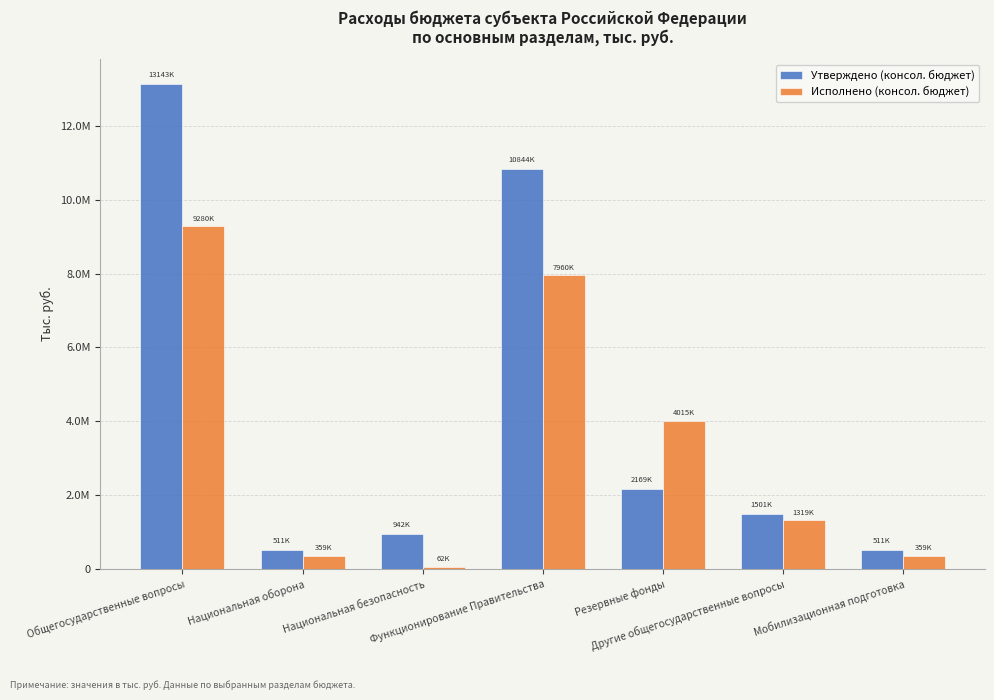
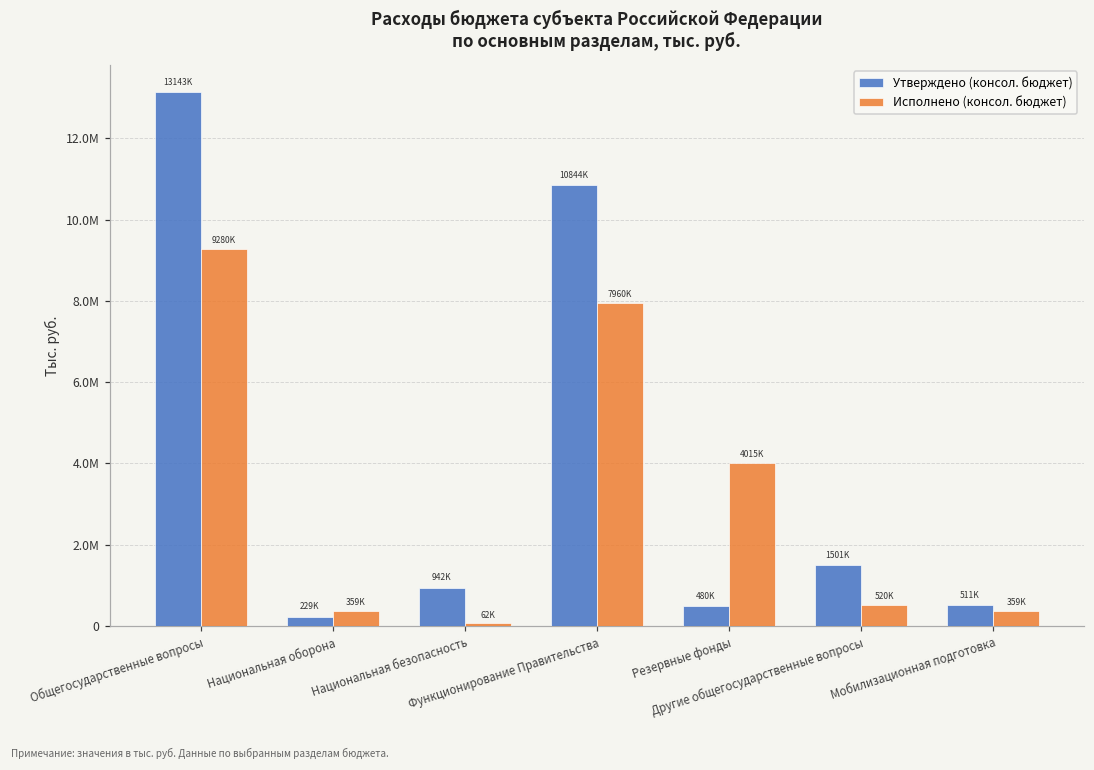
  {
    "Утверждено (консол. бюджет)": {
      "Общегосударственные вопросы": "13143K",
-     "Национальная оборона": "511K",
+     "Национальная оборона": "229K",
      "Национальная безопасность": "942K",
      "Функционирование Правительства": "10844K",
-     "Резервные фонды": "2169K",
+     "Резервные фонды": "480K",
      "Другие общегосударственные вопросы": "1501K",
      "Мобилизационная подготовка": "511K"
    },
    "Исполнено (консол. бюджет)": {
      "Общегосударственные вопросы": "9280K",
      "Национальная оборона": "359K",
      "Национальная безопасность": "62K",
      "Функционирование Правительства": "7960K",
      "Резервные фонды": "4015K",
-     "Другие общегосударственные вопросы": "1319K",
+     "Другие общегосударственные вопросы": "520K",
      "Мобилизационная подготовка": "359K"
    }
  }
